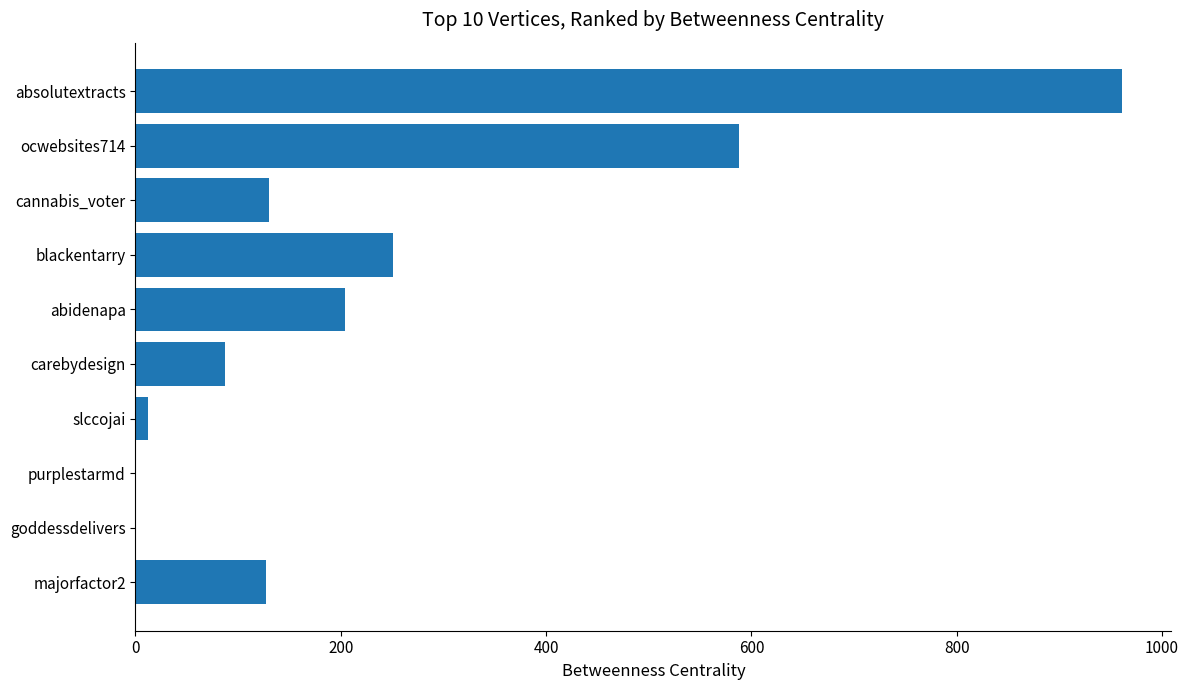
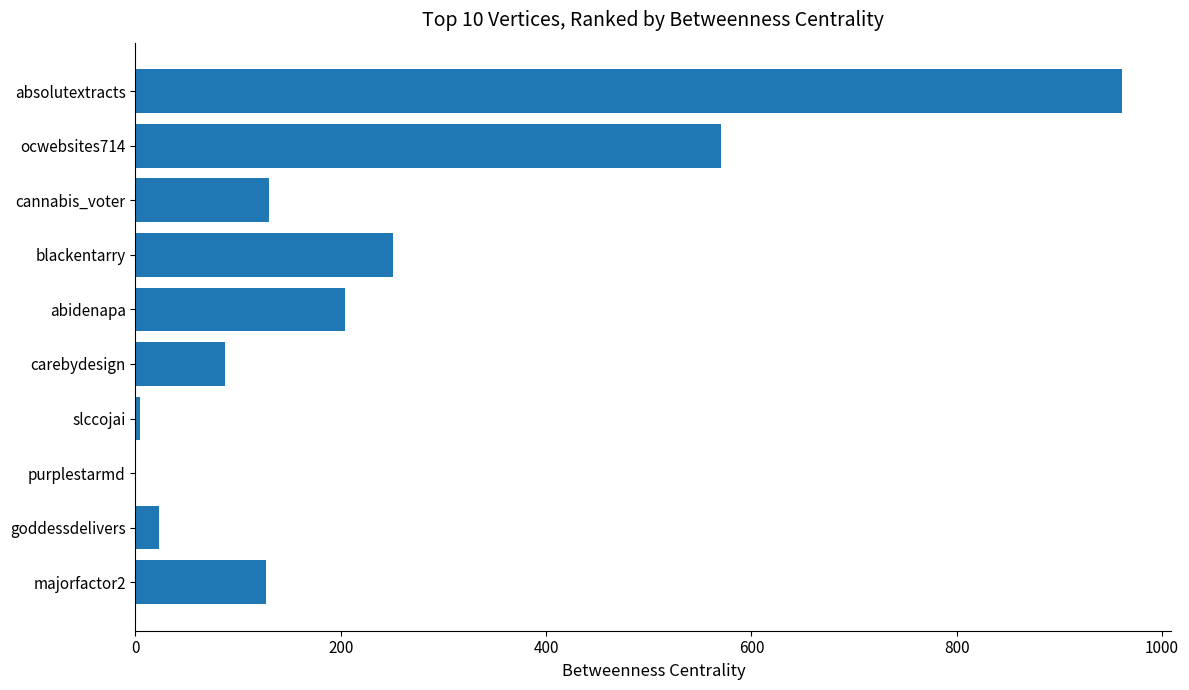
  {
    "absolutextracts": 961,
-   "ocwebsites714": 588,
+   "ocwebsites714": 570,
    "cannabis_voter": 130,
    "blackentarry": 251,
    "abidenapa": 204,
    "carebydesign": 87,
-   "slccojai": 12,
+   "slccojai": 4,
    "purplestarmd": 0,
-   "goddessdelivers": 0,
+   "goddessdelivers": 23,
    "majorfactor2": 127
  }
